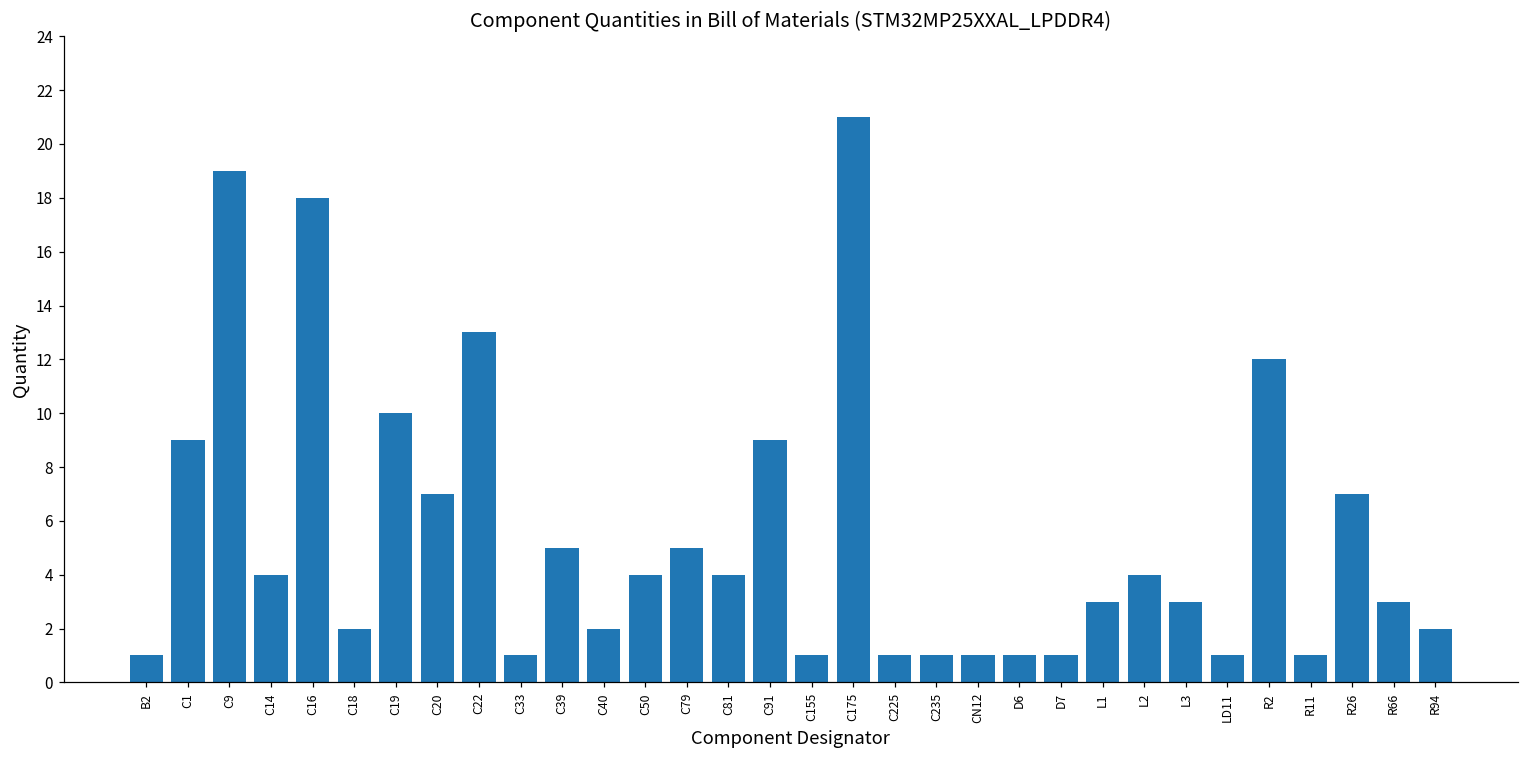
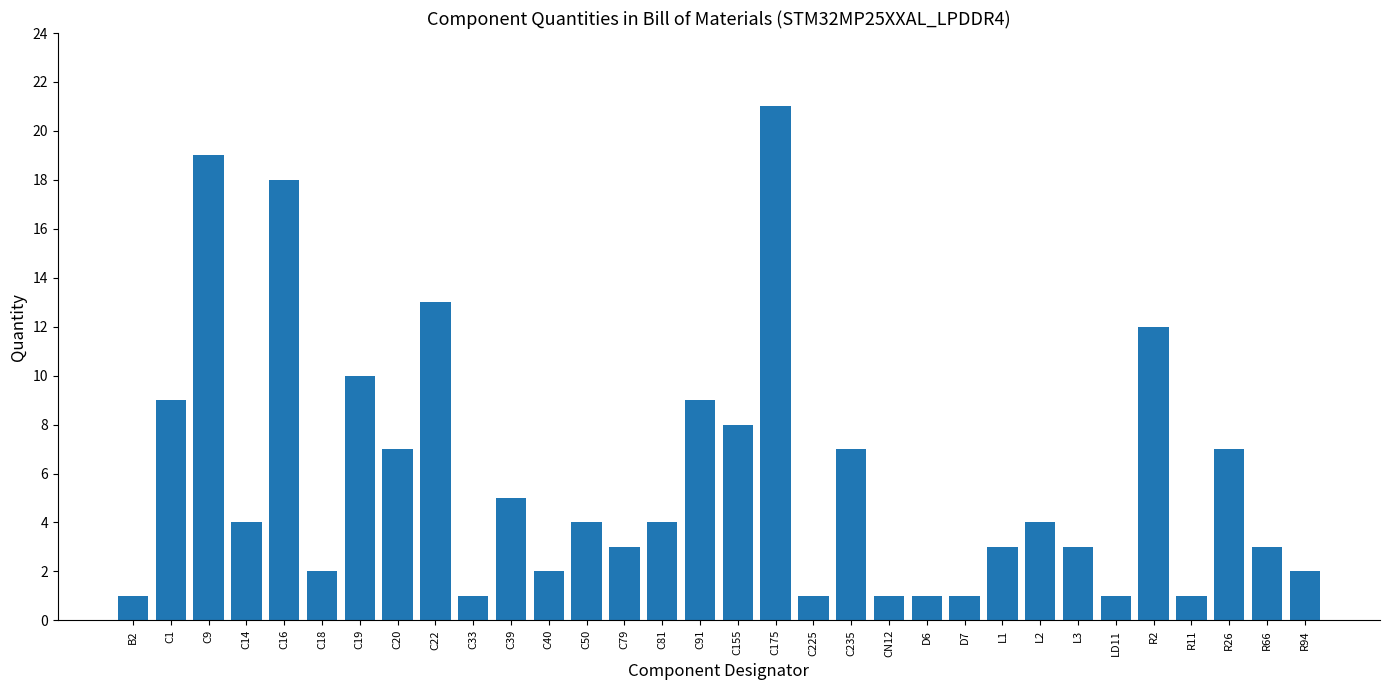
  {
    "B2": 1,
    "C1": 9,
    "C9": 19,
    "C14": 4,
    "C16": 18,
    "C18": 2,
    "C19": 10,
    "C20": 7,
    "C22": 13,
    "C33": 1,
    "C39": 5,
    "C40": 2,
    "C50": 4,
-   "C79": 5,
+   "C79": 3,
    "C81": 4,
    "C91": 9,
-   "C155": 1,
+   "C155": 8,
    "C175": 21,
    "C225": 1,
-   "C235": 1,
+   "C235": 7,
    "CN12": 1,
    "D6": 1,
    "D7": 1,
    "L1": 3,
    "L2": 4,
    "L3": 3,
    "LD11": 1,
    "R2": 12,
    "R11": 1,
    "R26": 7,
    "R66": 3,
    "R94": 2
  }
